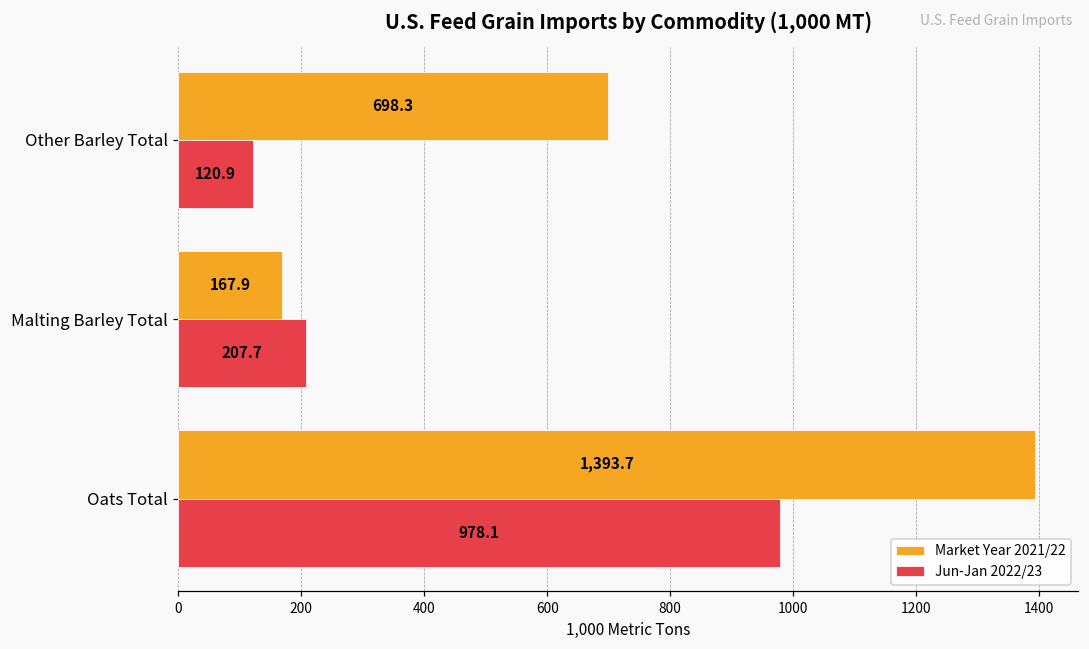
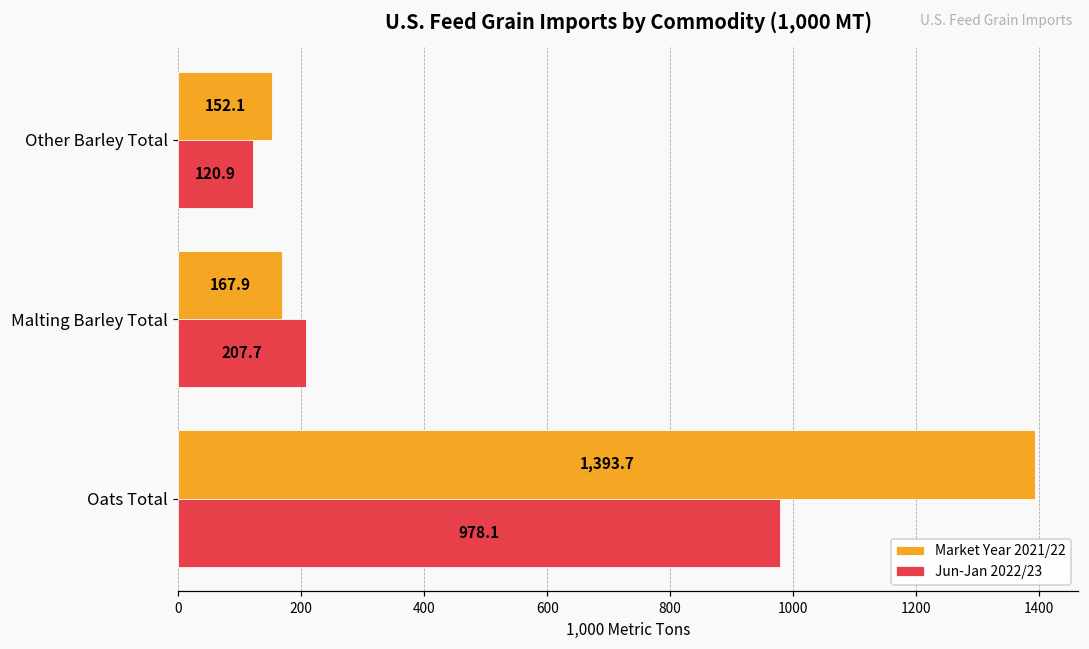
  {
    "Market Year 2021/22": {
-     "Other Barley Total": "698.3",
+     "Other Barley Total": "152.1",
      "Malting Barley Total": "167.9",
      "Oats Total": "1,393.7"
    },
    "Jun-Jan 2022/23": {
      "Other Barley Total": "120.9",
      "Malting Barley Total": "207.7",
      "Oats Total": "978.1"
    }
  }
